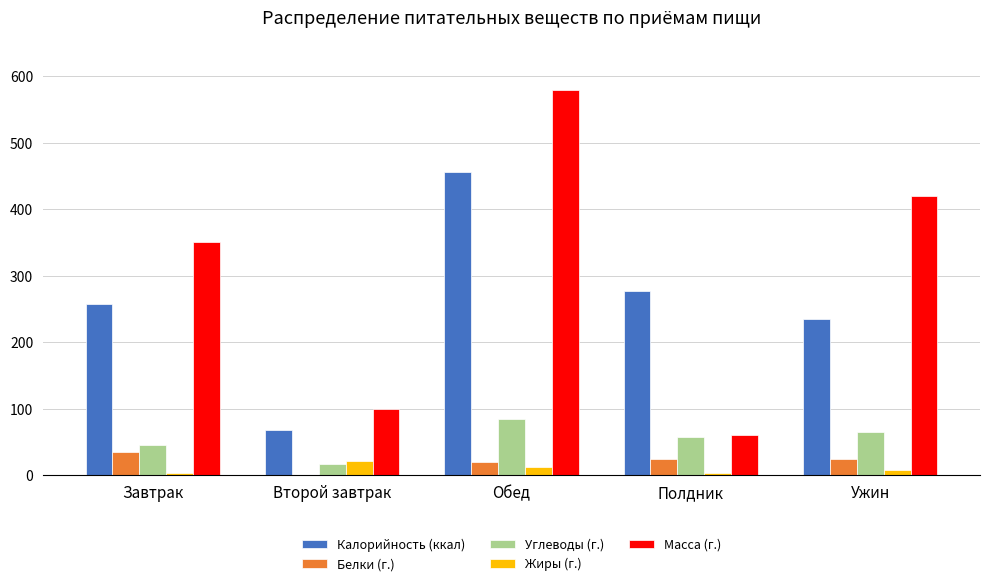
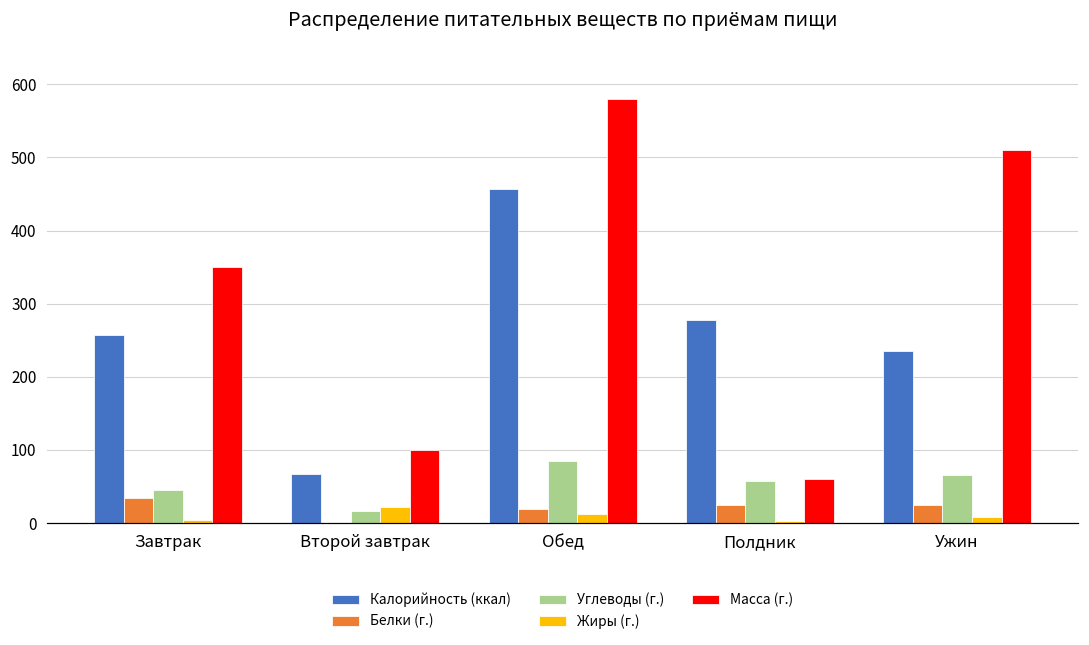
  {
    "Калорийность (ккал)": {
      "Завтрак": 260,
      "Второй завтрак": 70,
      "Обед": 460,
      "Полдник": 280,
      "Ужин": 230
    },
    "Белки (г.)": {
      "Завтрак": 30,
      "Обед": 20,
      "Полдник": 20,
      "Ужин": 20
    },
    "Углеводы (г.)": {
      "Завтрак": 50,
      "Второй завтрак": 20,
      "Обед": 80,
      "Полдник": 60,
      "Ужин": 70
    },
    "Жиры (г.)": {
      "Завтрак": 0,
      "Второй завтрак": 20,
      "Обед": 10,
      "Ужин": 10
    },
    "Масса (г.)": {
      "Завтрак": 350,
      "Второй завтрак": 100,
      "Обед": 580,
      "Полдник": 60,
-     "Ужин": 420
+     "Ужин": 510
    }
  }
